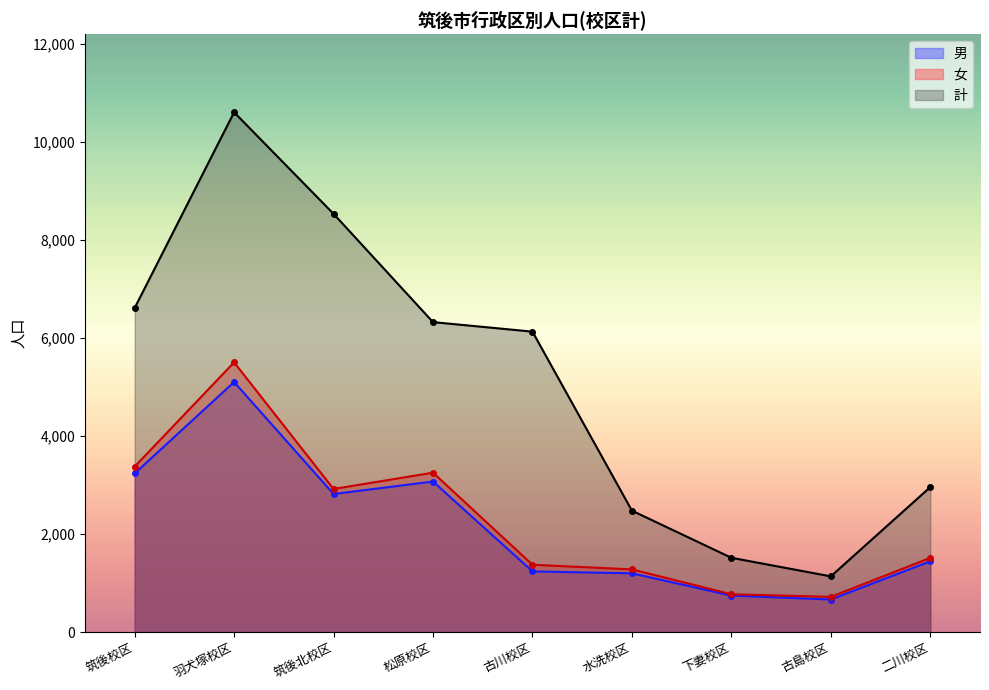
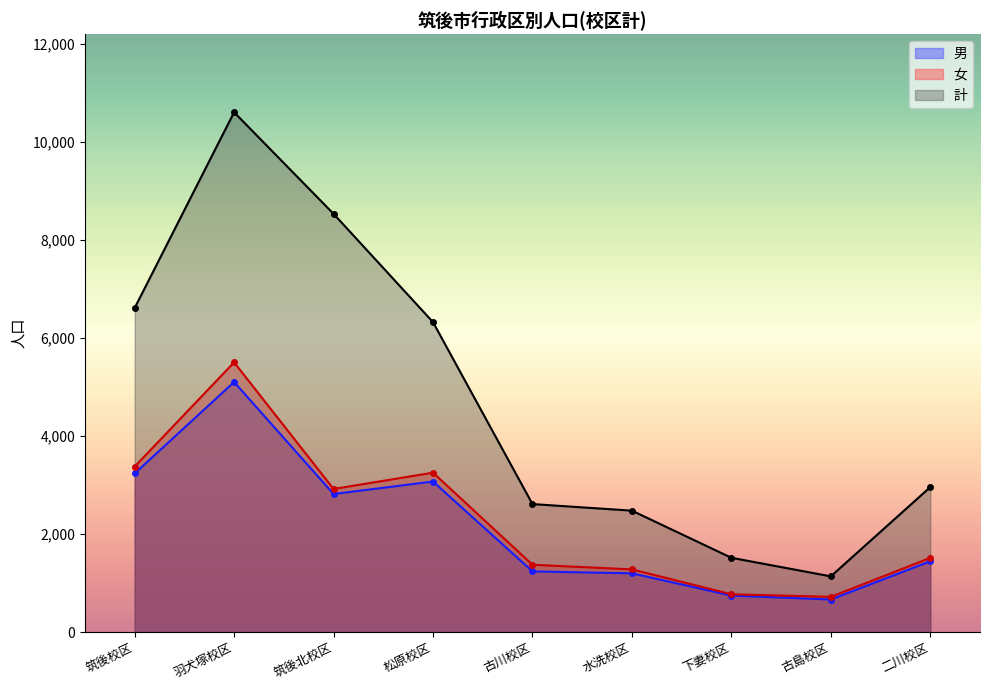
  {
    "男": {
      "筑後校区": "3,200",
      "羽犬塚校区": "5,100",
      "筑後北校区": "2,800",
      "松原校区": "3,100",
      "古川校区": "1,200",
      "水洗校区": "1,200",
      "古島校区": "700",
      "二川校区": "1,400"
    },
    "女": {
      "筑後校区": "3,400",
      "羽犬塚校区": "5,500",
      "筑後北校区": "2,900",
      "松原校区": "3,300",
      "古川校区": "1,400",
      "水洗校区": "1,300",
      "古島校区": "700",
      "二川校区": "1,500"
    },
    "計": {
      "筑後校区": "6,600",
      "羽犬塚校区": "10,600",
      "筑後北校区": "8,500",
      "松原校区": "6,300",
-     "古川校区": "6,100",
+     "古川校区": "2,600",
      "水洗校区": "2,500",
      "下妻校区": "1,500",
      "古島校区": "1,100",
      "二川校区": "3,000"
    }
  }
